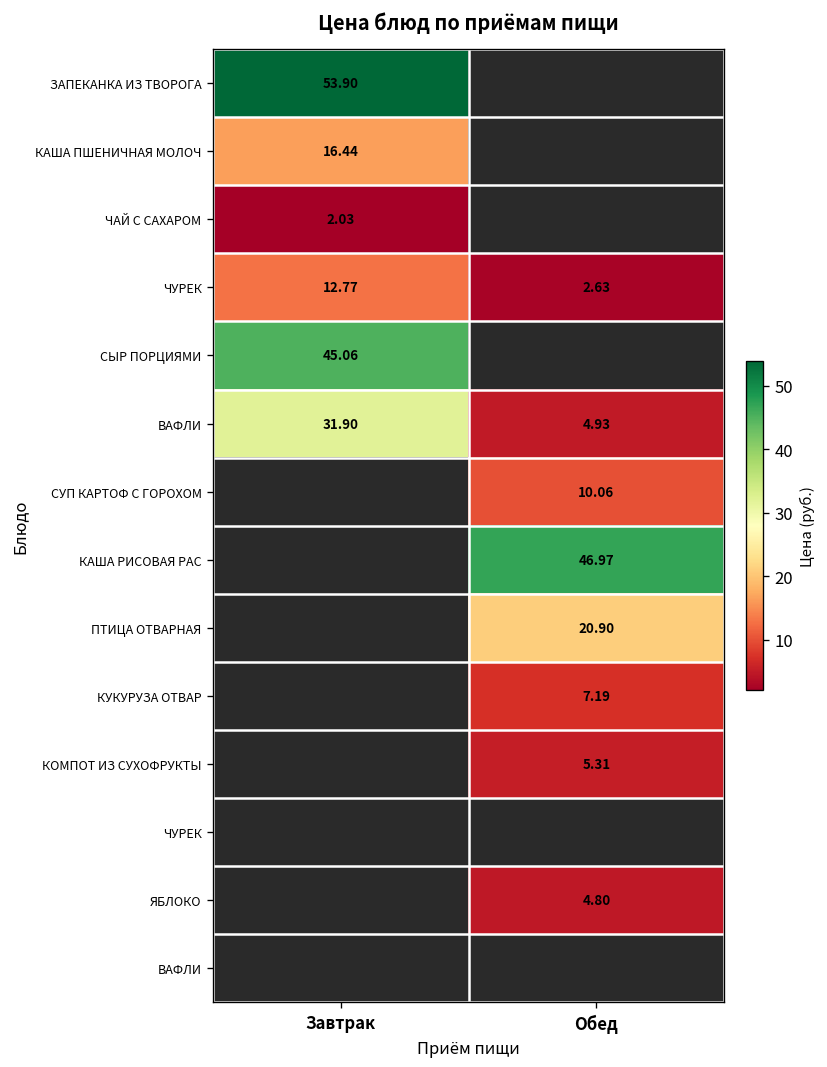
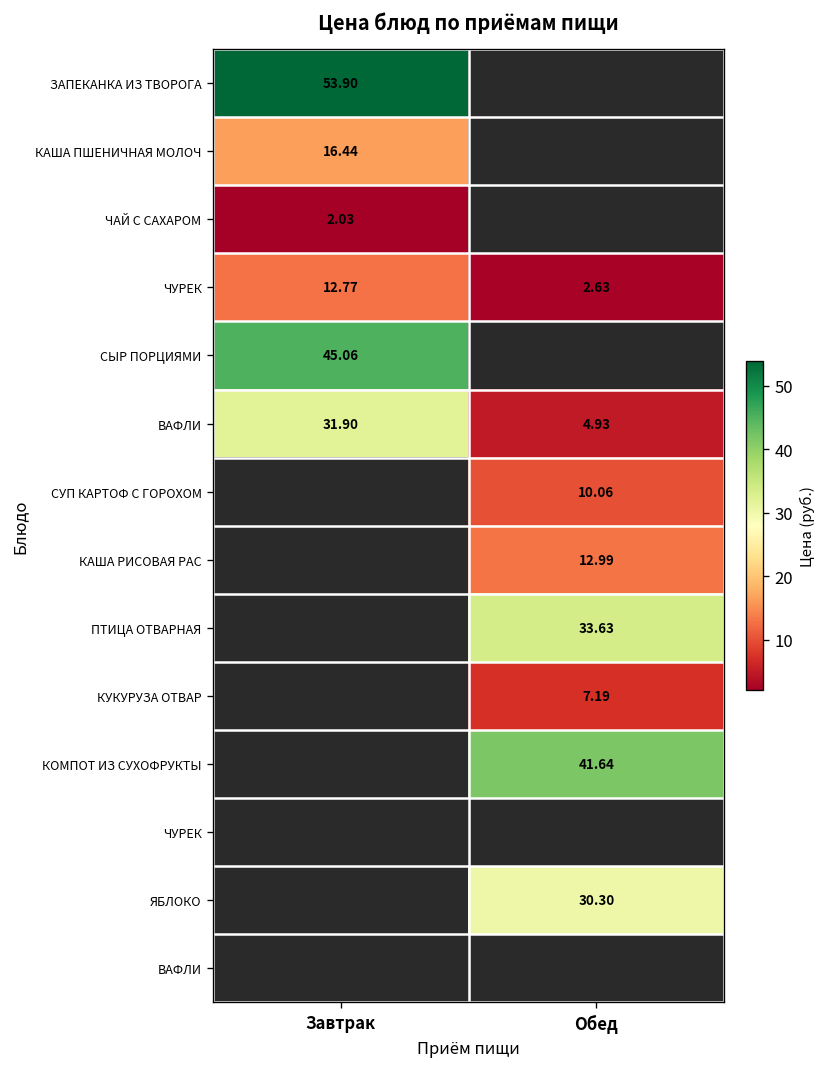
  {
    "ЗАПЕКАНКА ИЗ ТВОРОГА": {
      "Завтрак": 53.90
    },
    "КАША ПШЕНИЧНАЯ МОЛОЧ": {
      "Завтрак": 16.44
    },
    "ЧАЙ С САХАРОМ": {
      "Завтрак": 2.03
    },
    "ЧУРЕК": {
      "Завтрак": 12.77,
      "Обед": 2.63
    },
    "СЫР ПОРЦИЯМИ": {
      "Завтрак": 45.06
    },
    "ВАФЛИ": {
      "Завтрак": 31.90,
      "Обед": 4.93
    },
    "СУП КАРТОФ С ГОРОХОМ": {
      "Обед": 10.06
    },
    "КАША РИСОВАЯ РАС": {
-     "Обед": 46.97
+     "Обед": 12.99
    },
    "ПТИЦА ОТВАРНАЯ": {
-     "Обед": 20.90
+     "Обед": 33.63
    },
    "КУКУРУЗА ОТВАР": {
      "Обед": 7.19
    },
    "КОМПОТ ИЗ СУХОФРУКТЫ": {
-     "Обед": 5.31
+     "Обед": 41.64
    },
    "ЯБЛОКО": {
-     "Обед": 4.80
+     "Обед": 30.30
    }
  }
